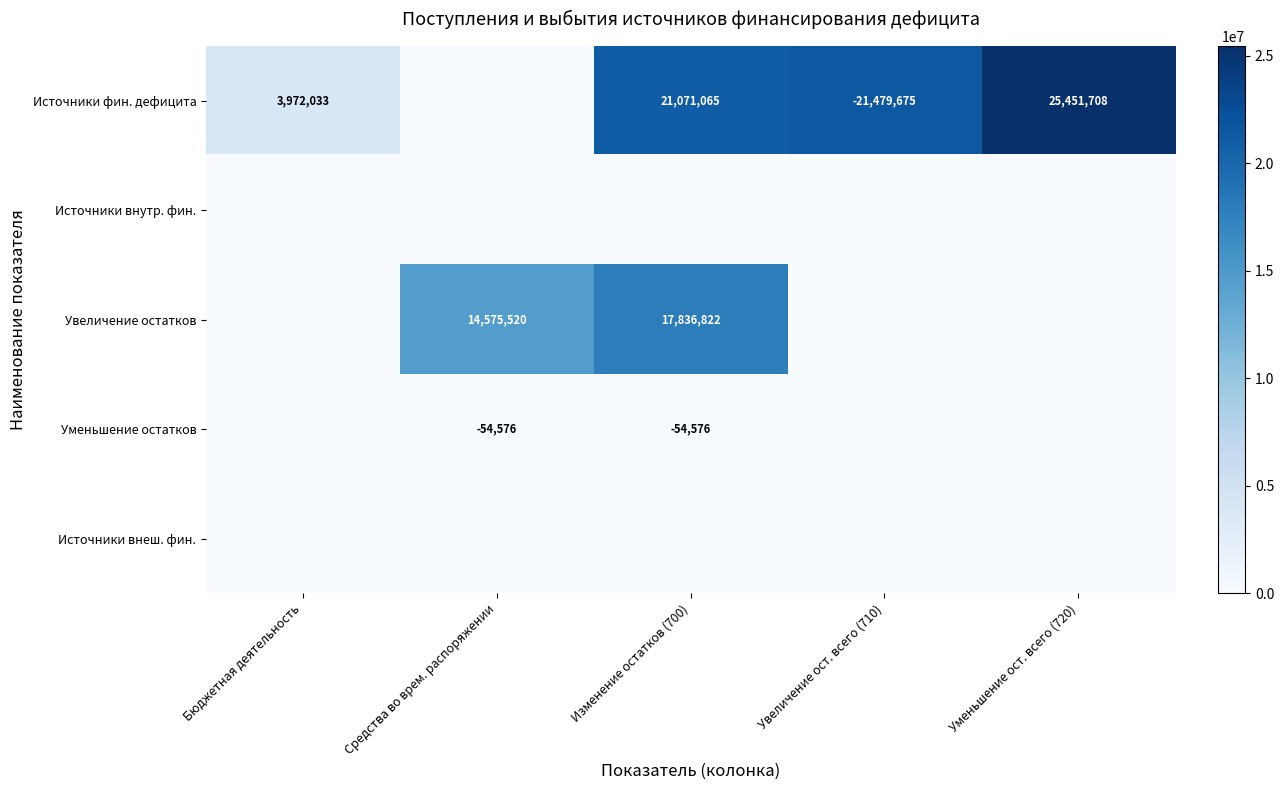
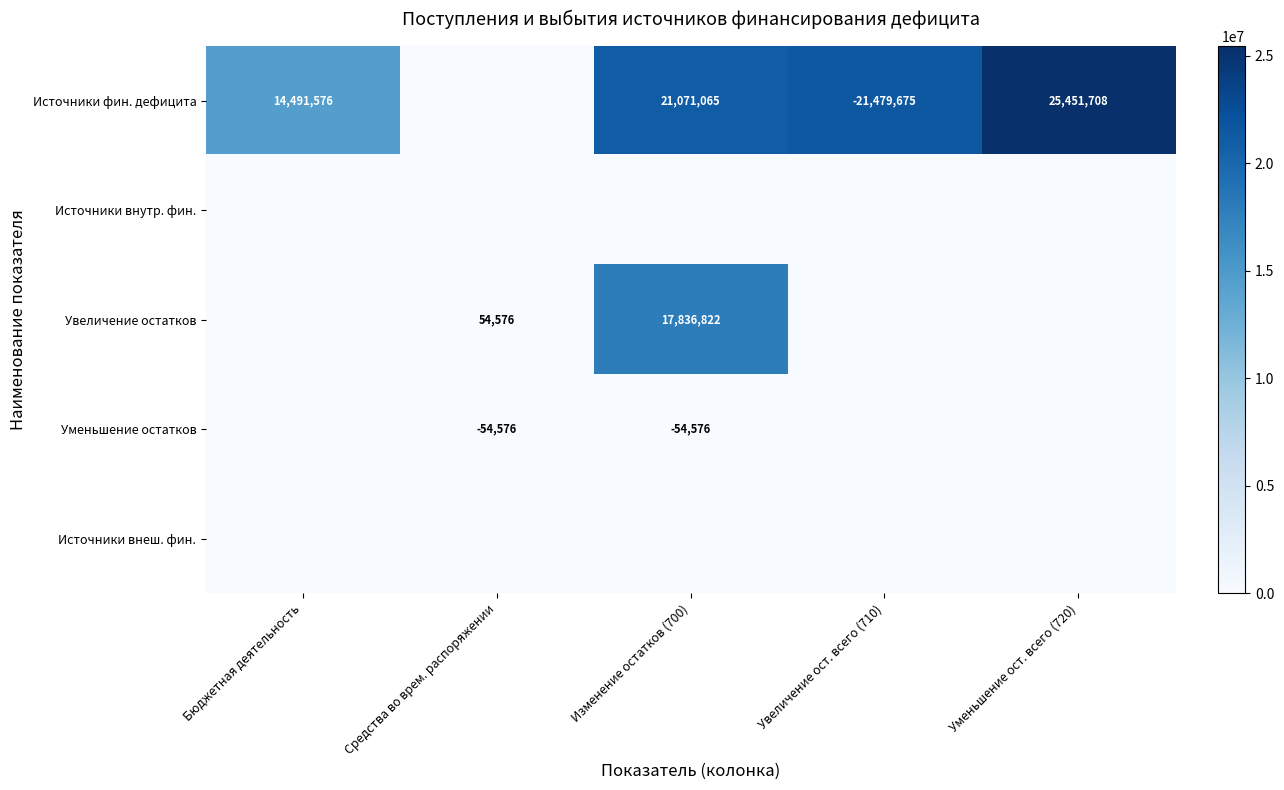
  {
    "Источники фин. дефицита": {
-     "Бюджетная деятельность": "3,972,033",
+     "Бюджетная деятельность": "14,491,576",
      "Изменение остатков (700)": "21,071,065",
      "Увеличение ост. всего (710)": "-21,479,675",
      "Уменьшение ост. всего (720)": "25,451,708"
    },
    "Увеличение остатков": {
-     "Средства во врем. распоряжении": "14,575,520",
+     "Средства во врем. распоряжении": "54,576",
      "Изменение остатков (700)": "17,836,822"
    },
    "Уменьшение остатков": {
      "Средства во врем. распоряжении": "-54,576",
      "Изменение остатков (700)": "-54,576"
    }
  }
